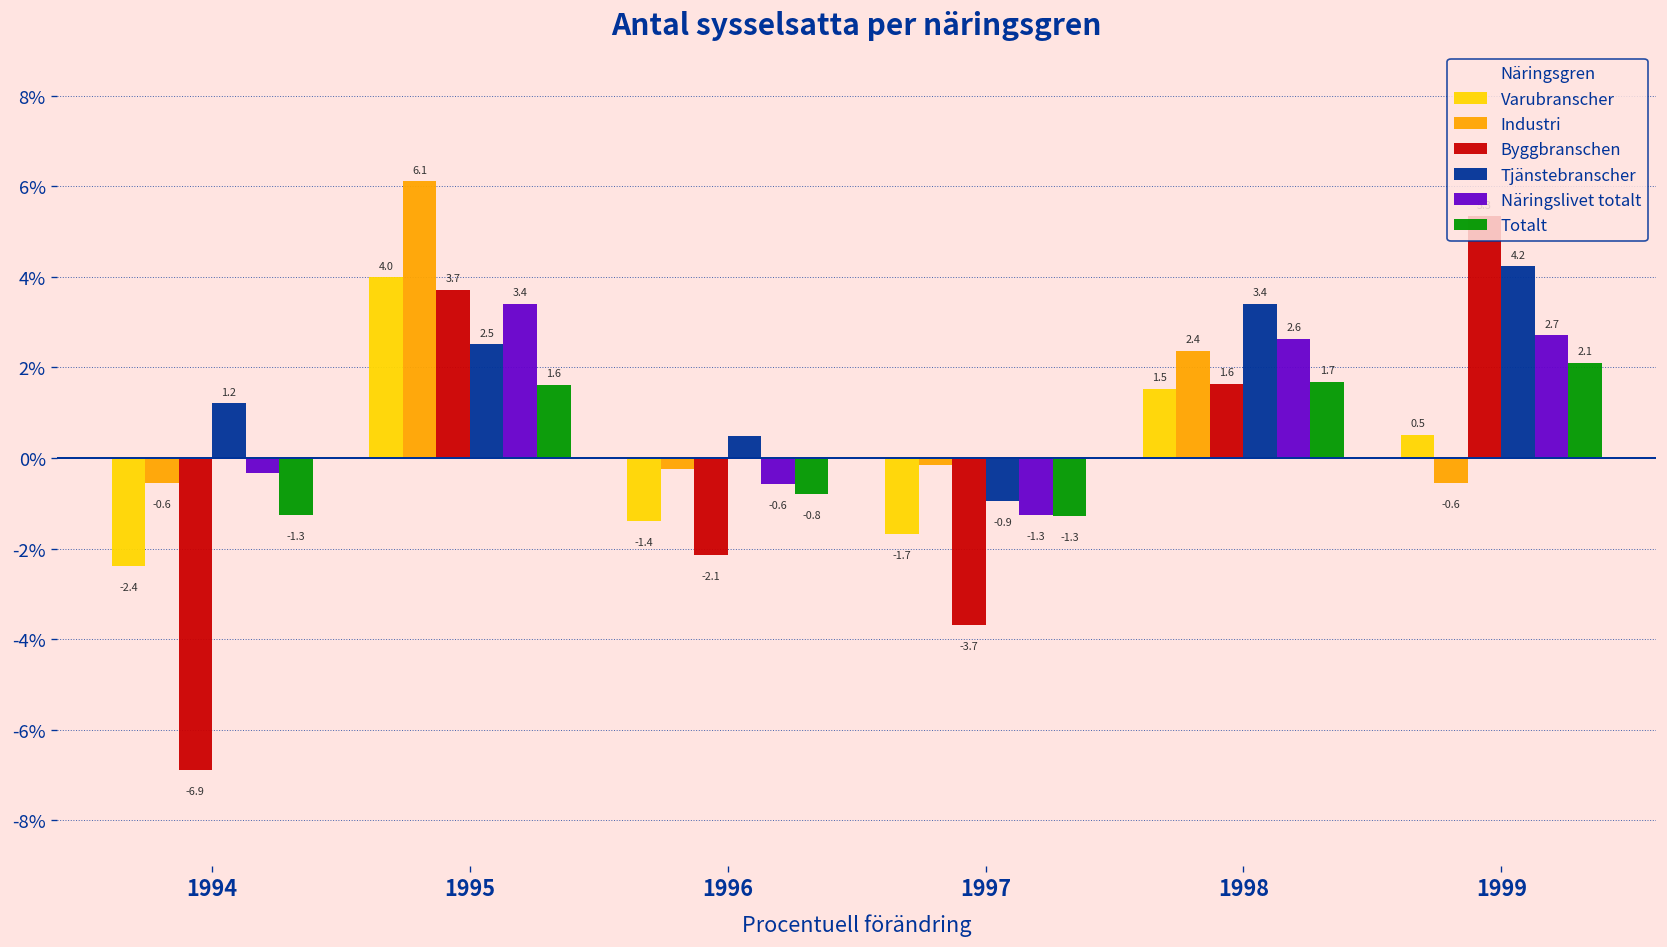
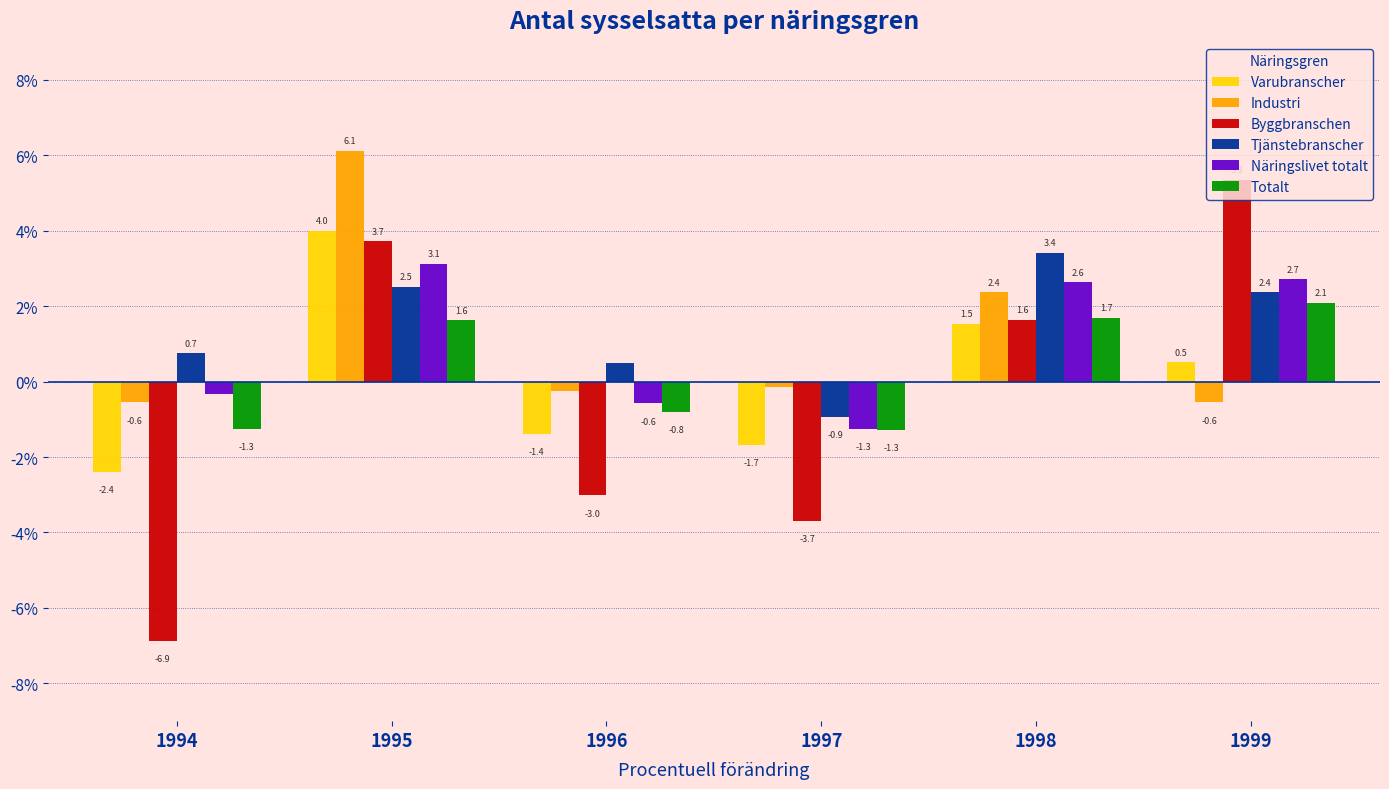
  {
    "Byggbranschen": {
      "1994": -6.9,
      "1995": 3.7,
-     "1996": -2.1,
+     "1996": -3.0,
      "1997": -3.7,
      "1998": 1.6
    },
    "Tjänstebranscher": {
-     "1994": 1.2,
+     "1994": 0.7,
      "1995": 2.5,
      "1997": -0.9,
      "1998": 3.4,
-     "1999": 4.2
+     "1999": 2.4
    },
    "Näringslivet totalt": {
-     "1995": 3.4,
+     "1995": 3.1,
      "1996": -0.6,
      "1997": -1.3,
      "1998": 2.6,
      "1999": 2.7
    },
    "Totalt": {
      "1994": -1.3,
      "1995": 1.6,
      "1996": -0.8,
      "1997": -1.3,
      "1998": 1.7,
      "1999": 2.1
    }
  }
